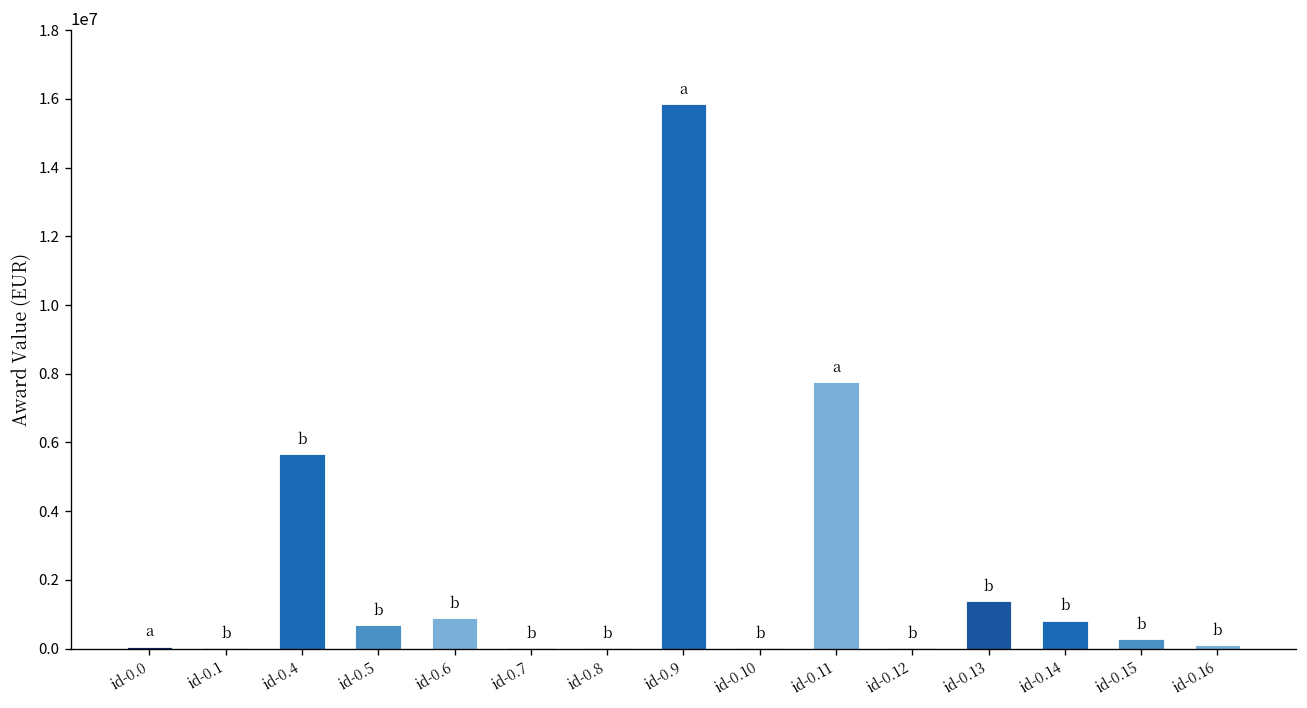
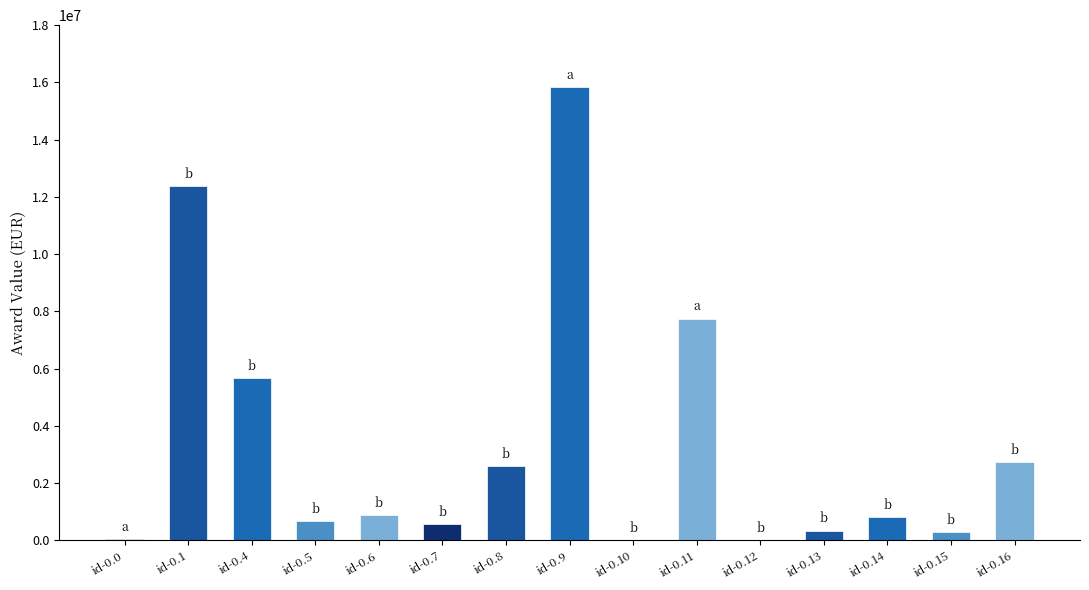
  {
-   "id-0.1": 0,
+   "id-0.1": 12400000,
    "id-0.4": 5700000,
    "id-0.5": 700000,
    "id-0.6": 900000,
-   "id-0.7": 0,
-   "id-0.8": 0,
+   "id-0.7": 600000,
+   "id-0.8": 2600000,
    "id-0.9": 15800000,
    "id-0.11": 7700000,
-   "id-0.13": 1400000,
+   "id-0.13": 300000,
    "id-0.14": 800000,
    "id-0.15": 300000,
-   "id-0.16": 100000
+   "id-0.16": 2700000
  }
